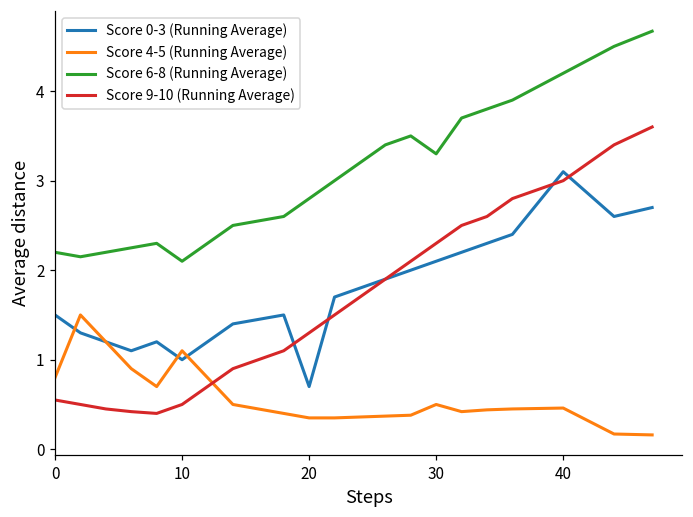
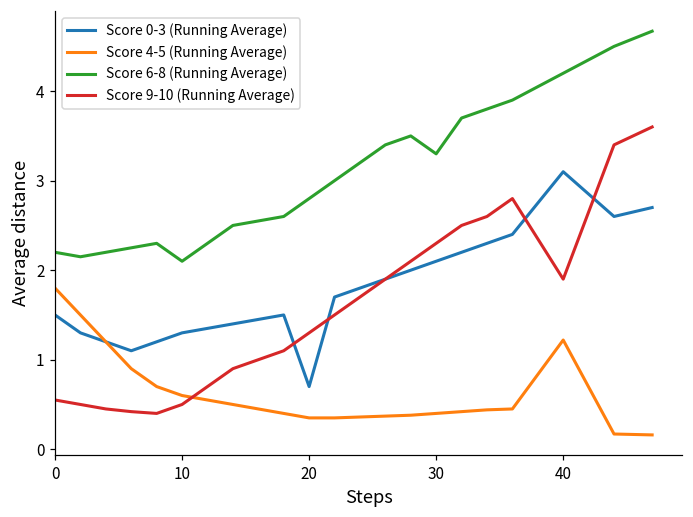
  {
    "Score 0-3 (Running Average)": {
      "0": 1.5,
-     "10": 1.0,
+     "10": 1.3,
      "20": 0.7,
      "30": 2.1,
      "40": 3.1
    },
    "Score 4-5 (Running Average)": {
-     "0": 0.8,
-     "10": 1.1,
+     "0": 1.8,
+     "10": 0.6,
      "20": 0.4,
-     "30": 0.5,
-     "40": 0.5
+     "30": 0.4,
+     "40": 1.2
    },
    "Score 6-8 (Running Average)": {
      "0": 2.2,
      "10": 2.1,
      "20": 2.8,
      "30": 3.3,
      "40": 4.2
    },
    "Score 9-10 (Running Average)": {
      "0": 0.6,
      "10": 0.5,
      "20": 1.3,
      "30": 2.3,
-     "40": 3.0
+     "40": 1.9
    }
  }
